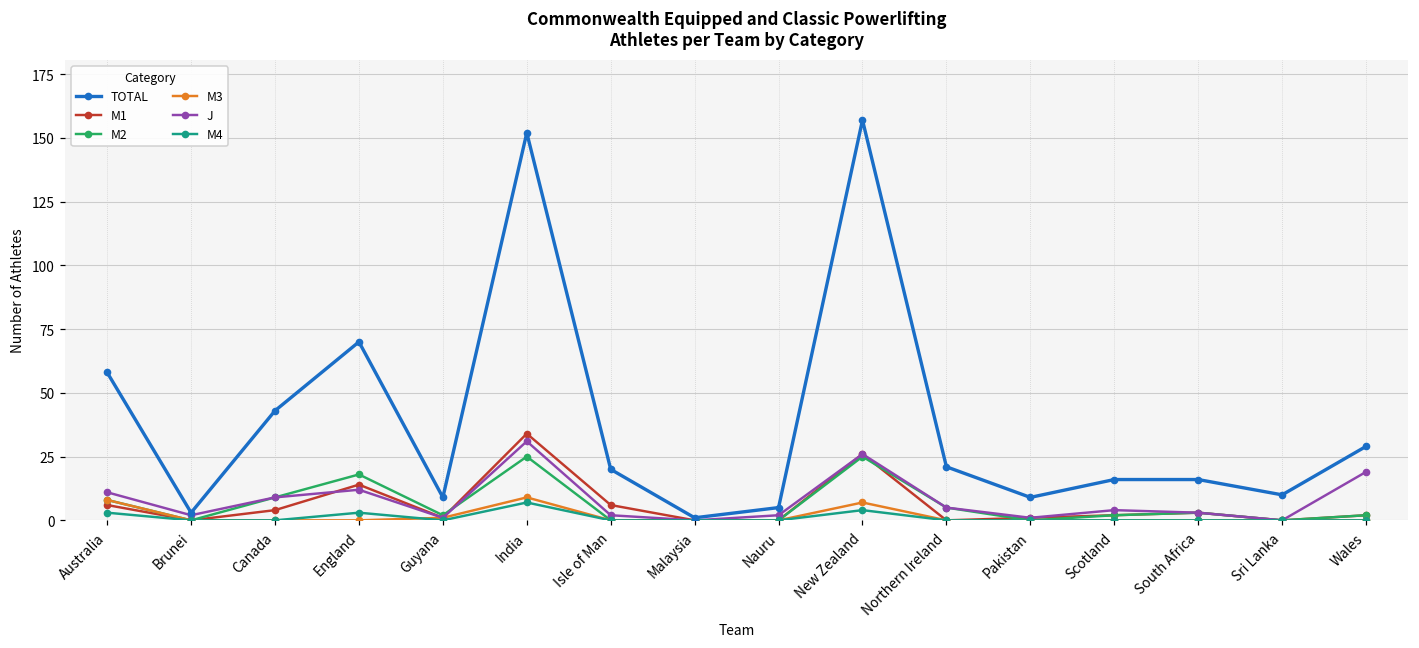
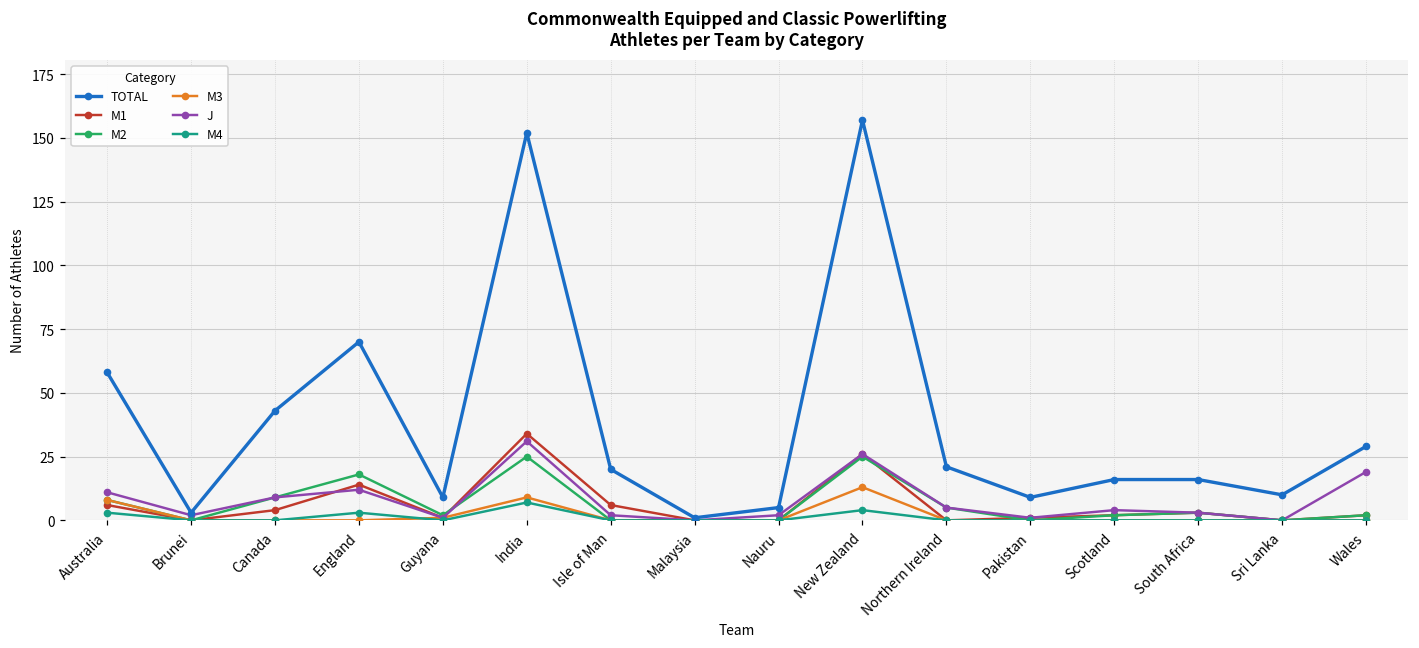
  {
    "TOTAL": {
      "Australia": 58,
      "Canada": 43,
      "England": 70,
      "Guyana": 9,
      "India": 152,
      "Isle of Man": 20,
      "Nauru": 5,
      "New Zealand": 157,
      "Northern Ireland": 21,
      "Pakistan": 9,
      "Scotland": 16,
      "South Africa": 16,
      "Sri Lanka": 10,
      "Wales": 29
    },
    "M1": {
      "Australia": 6,
      "Canada": 4,
      "England": 14,
      "India": 34,
      "Isle of Man": 6
    },
    "M3": {
      "England": 0,
      "India": 9,
-     "New Zealand": 7
+     "New Zealand": 13
    },
    "J": {
      "Australia": 11,
      "England": 12,
      "India": 31,
      "Isle of Man": 2,
      "Nauru": 2,
      "Scotland": 4,
      "Wales": 19
    }
  }
